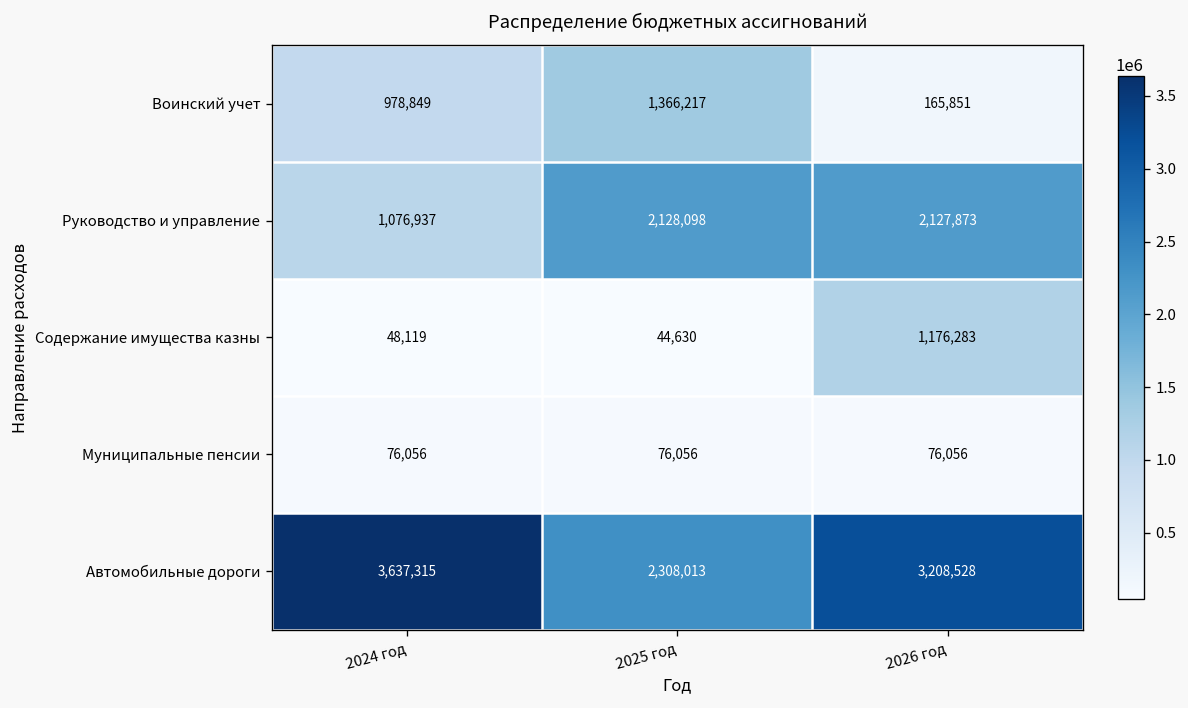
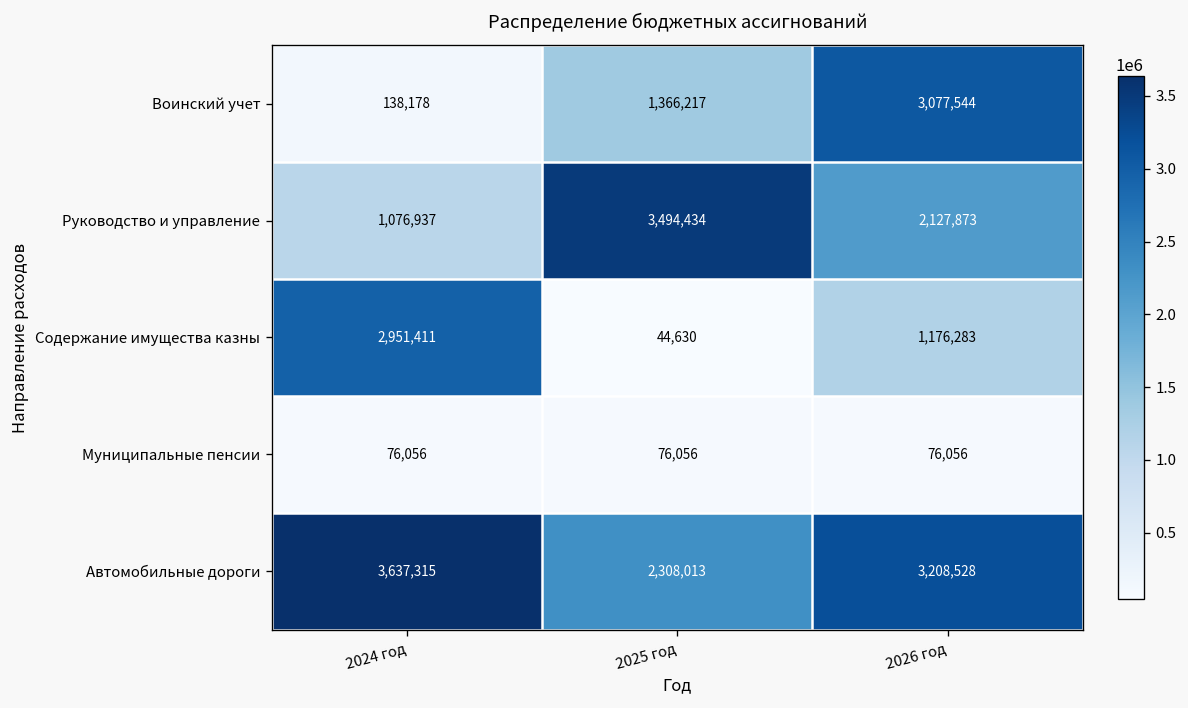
  {
    "Воинский учет": {
-     "2024 год": "978,849",
+     "2024 год": "138,178",
      "2025 год": "1,366,217",
-     "2026 год": "165,851"
+     "2026 год": "3,077,544"
    },
    "Руководство и управление": {
      "2024 год": "1,076,937",
-     "2025 год": "2,128,098",
+     "2025 год": "3,494,434",
      "2026 год": "2,127,873"
    },
    "Содержание имущества казны": {
-     "2024 год": "48,119",
+     "2024 год": "2,951,411",
      "2025 год": "44,630",
      "2026 год": "1,176,283"
    },
    "Муниципальные пенсии": {
      "2024 год": "76,056",
      "2025 год": "76,056",
      "2026 год": "76,056"
    },
    "Автомобильные дороги": {
      "2024 год": "3,637,315",
      "2025 год": "2,308,013",
      "2026 год": "3,208,528"
    }
  }
